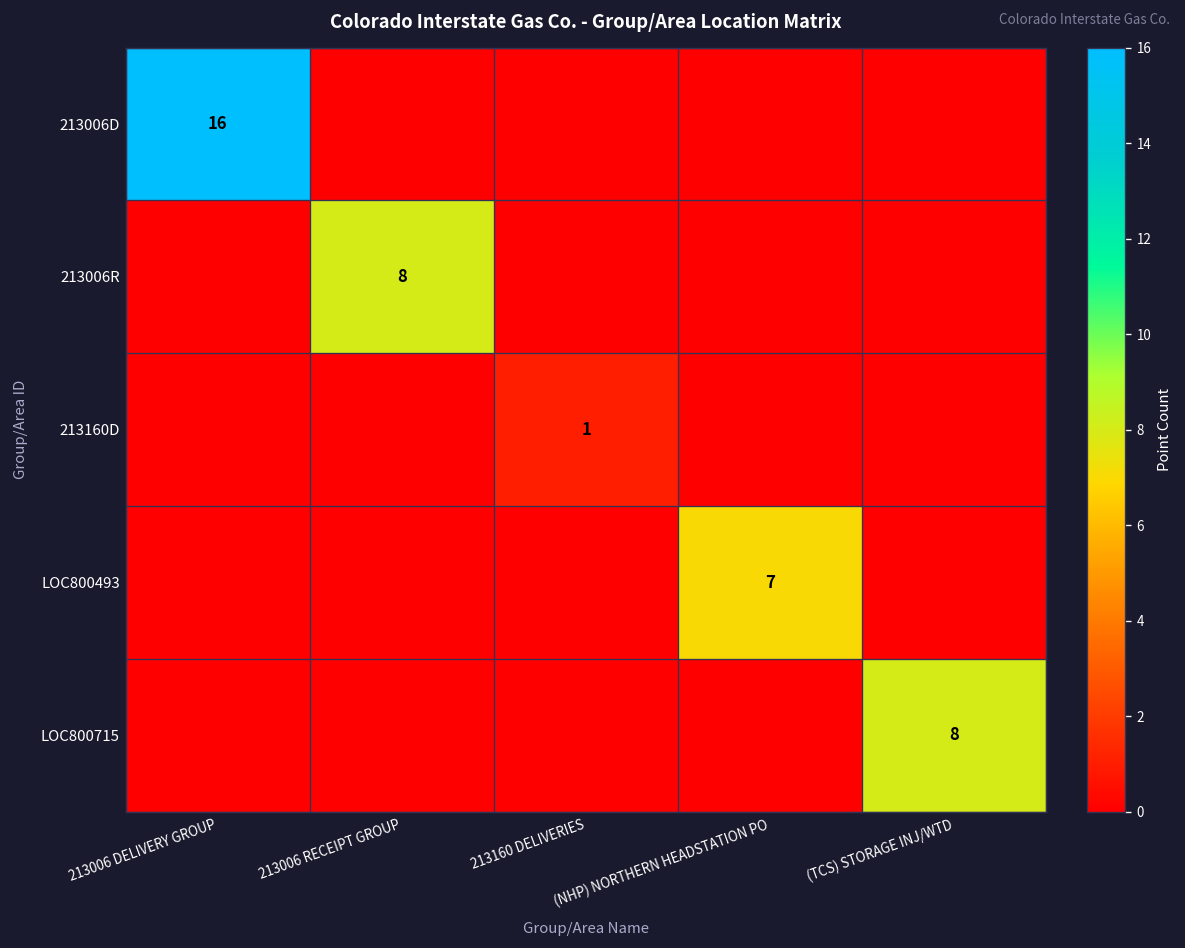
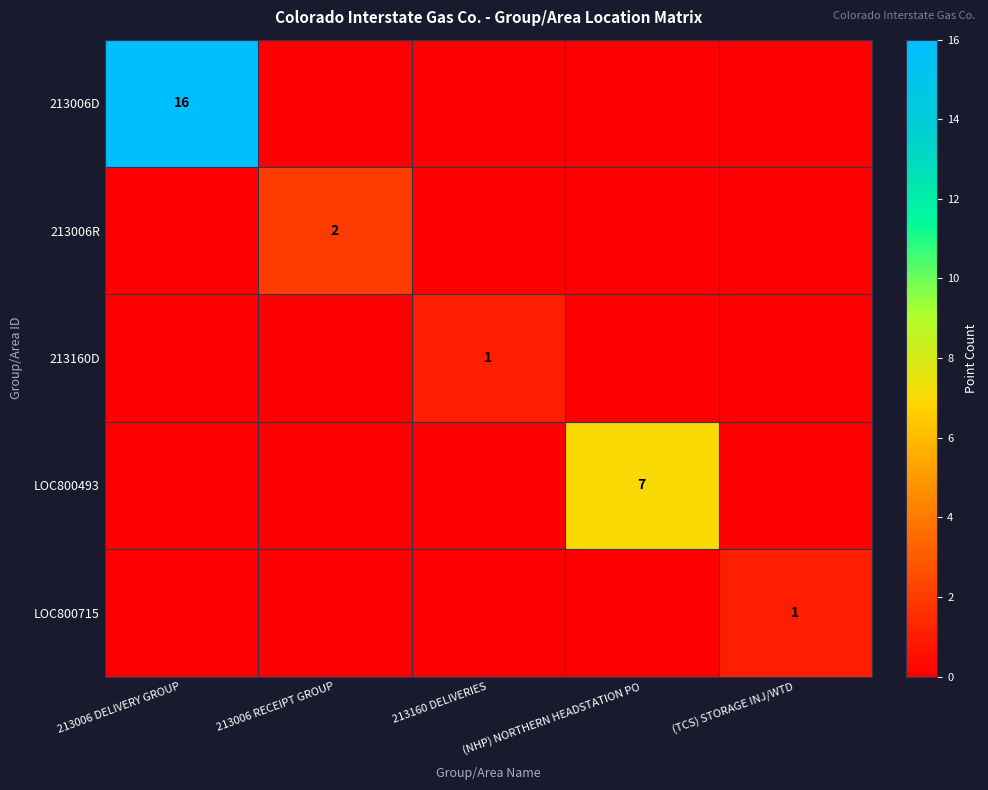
  {
    "213006D": {
      "213006 DELIVERY GROUP": 16
    },
    "213006R": {
-     "213006 RECEIPT GROUP": 8
+     "213006 RECEIPT GROUP": 2
    },
    "213160D": {
      "213160 DELIVERIES": 1
    },
    "LOC800493": {
      "(NHP) NORTHERN HEADSTATION PO": 7
    },
    "LOC800715": {
-     "(TCS) STORAGE INJ/WTD": 8
+     "(TCS) STORAGE INJ/WTD": 1
    }
  }
